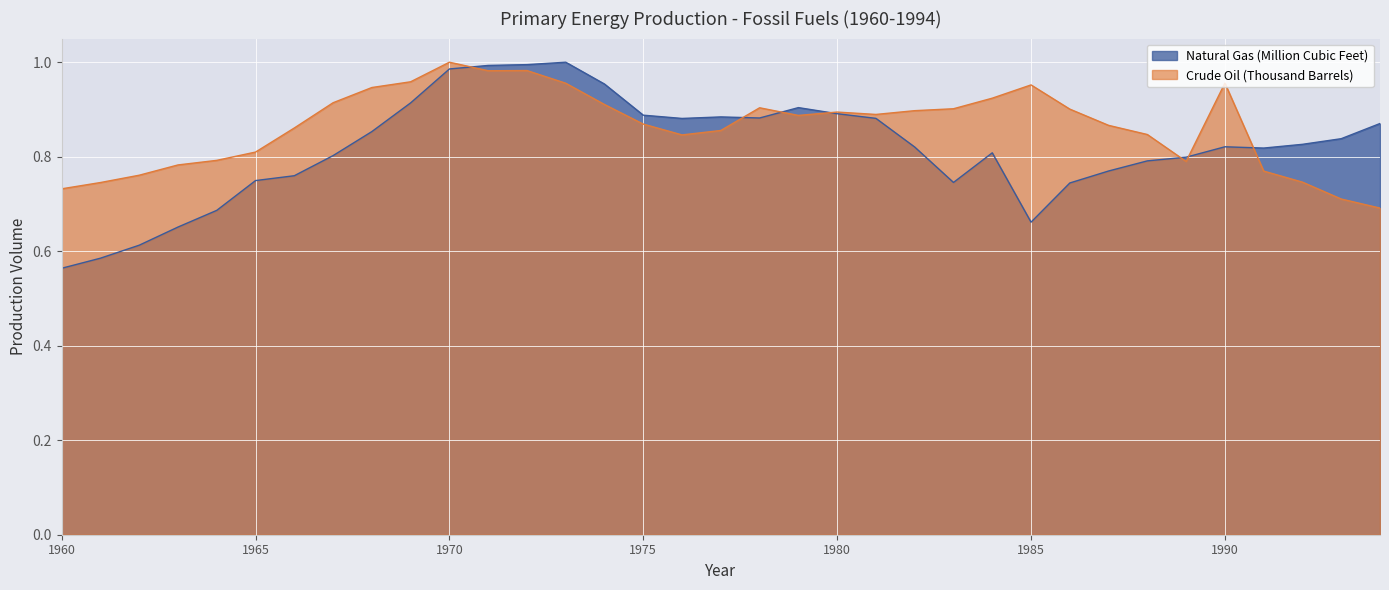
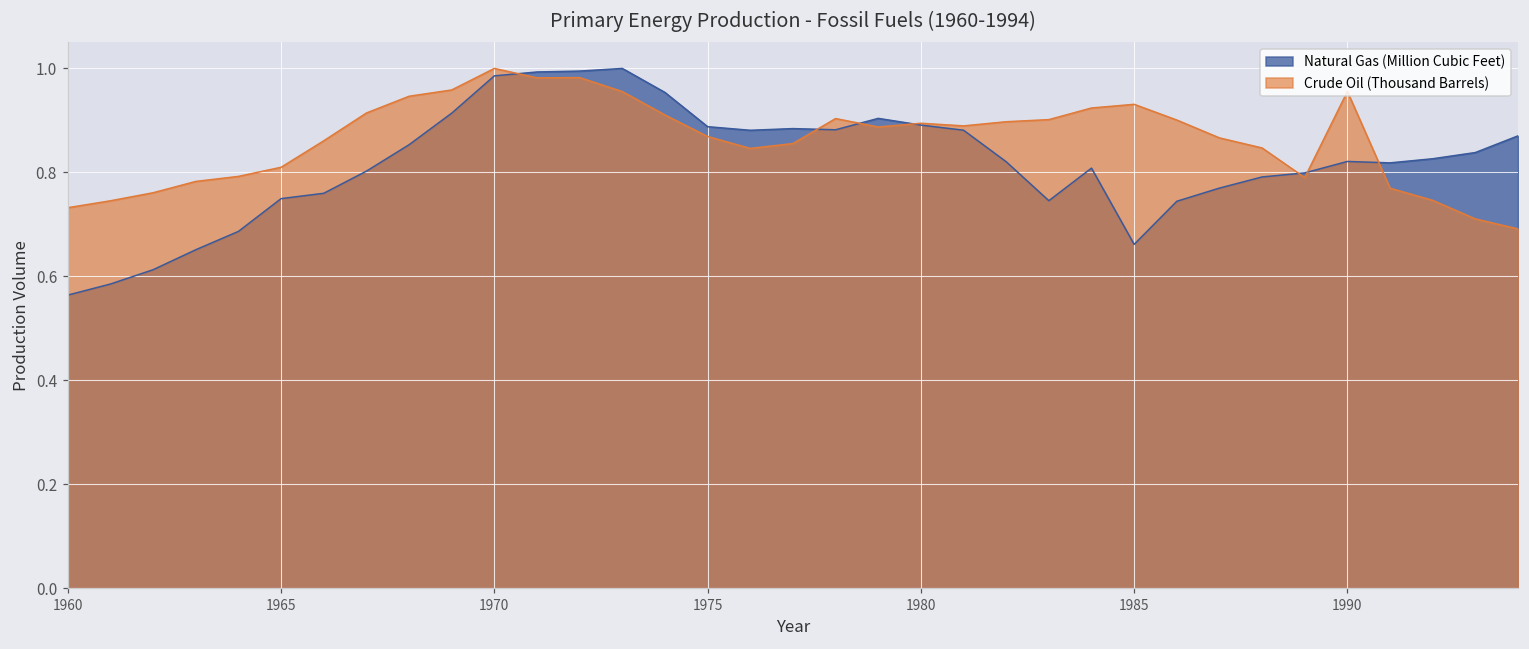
  {
    "Natural Gas (Million Cubic Feet)": {
      "1960": 0.56,
      "1965": 0.75,
      "1970": 0.99,
      "1975": 0.89,
      "1985": 0.66,
      "1990": 0.82
    },
    "Crude Oil (Thousand Barrels)": {
      "1960": 0.73,
      "1965": 0.81,
      "1970": 1.00,
      "1975": 0.87,
-     "1985": 0.95
+     "1985": 0.93
    }
  }
